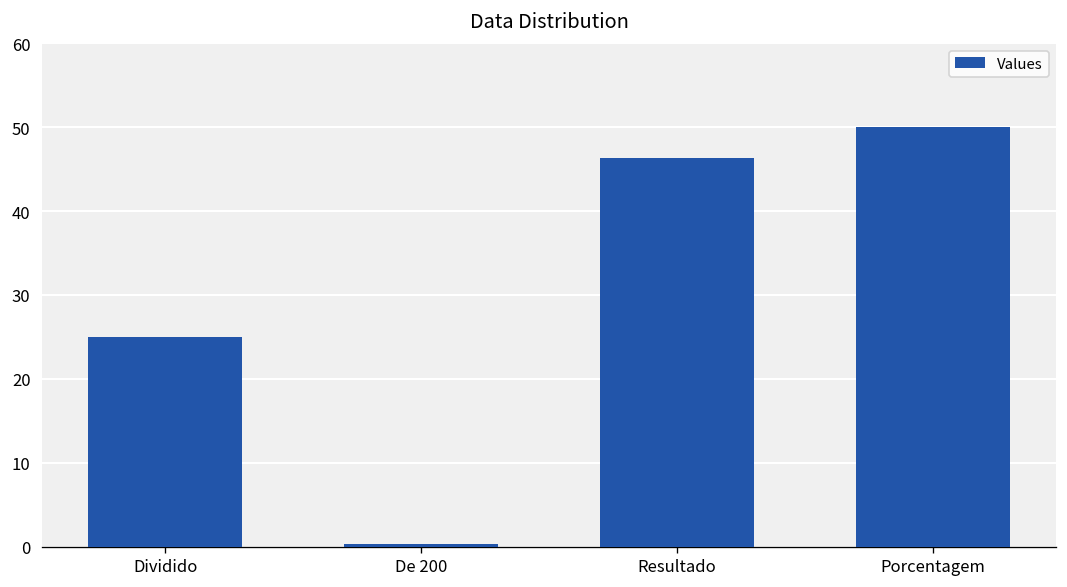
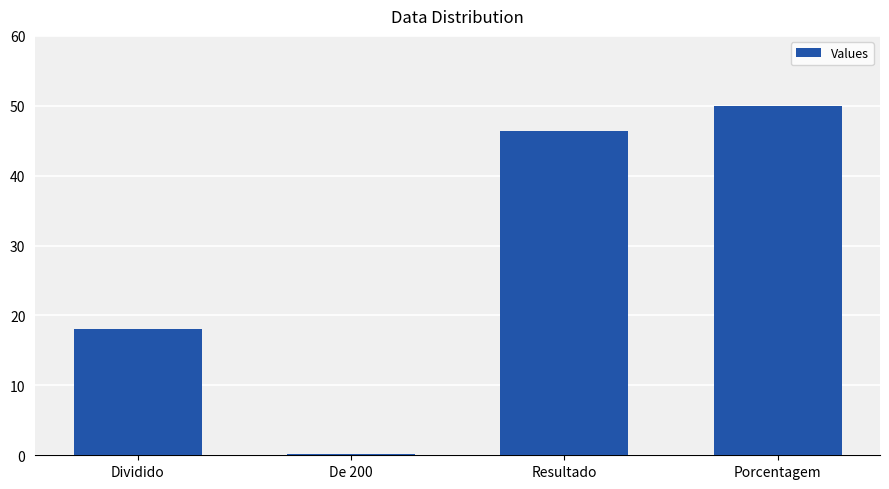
  {
-   "Dividido": 25,
+   "Dividido": 18,
    "Resultado": 46,
    "Porcentagem": 50
  }
